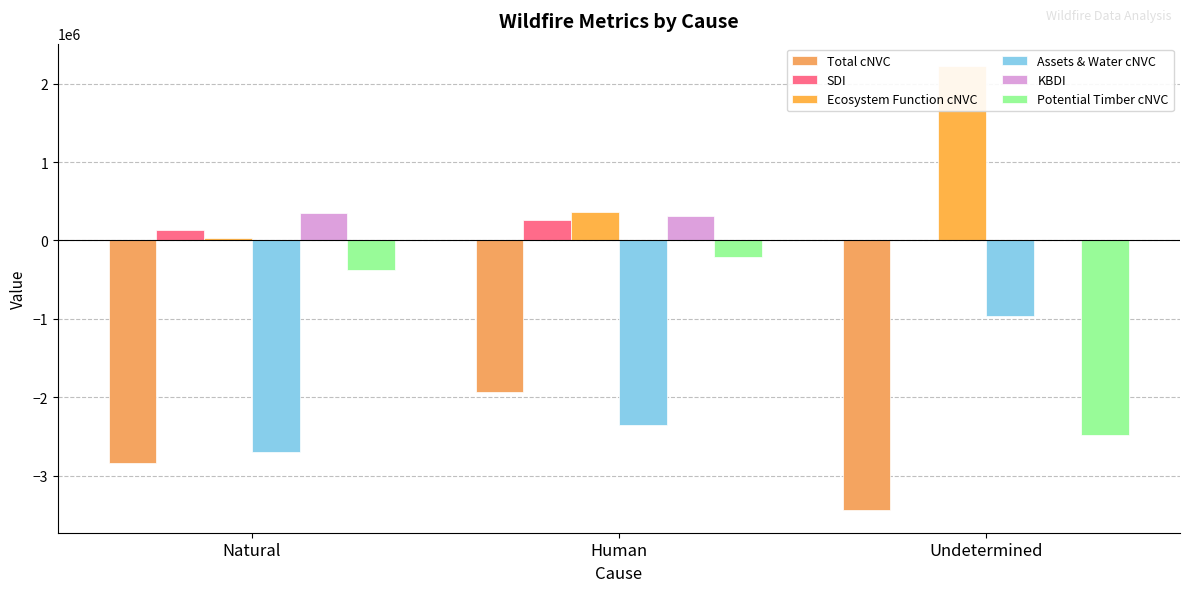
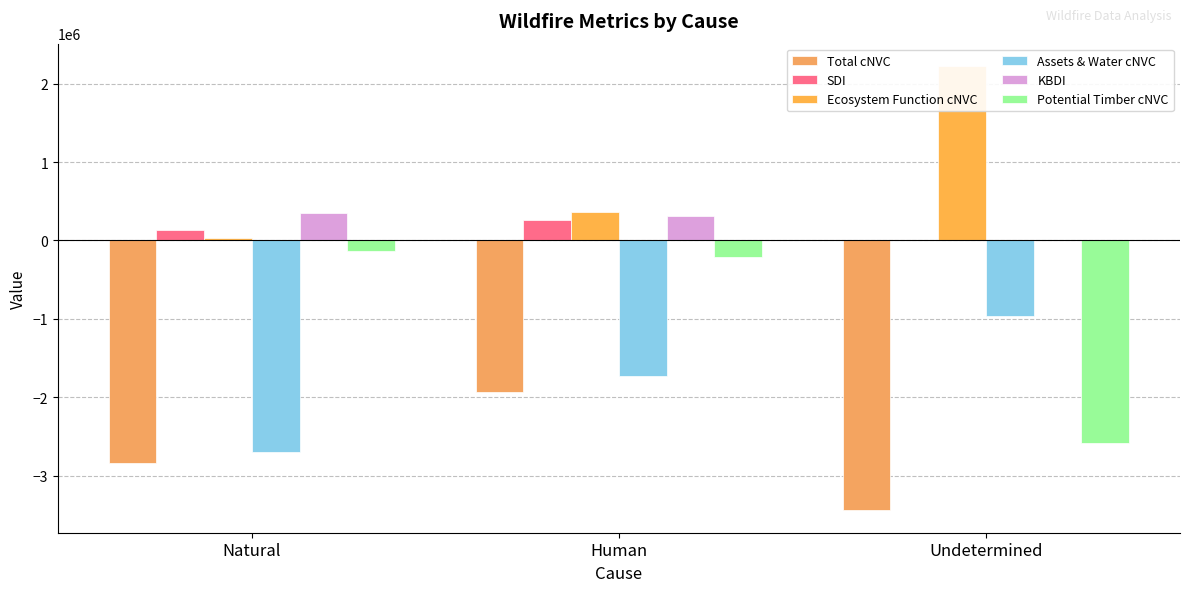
  {
    "SDI": {
      "Natural": 100000,
      "Human": 300000
    },
    "Assets & Water cNVC": {
      "Natural": -2700000,
-     "Human": -2300000,
+     "Human": -1700000,
      "Undetermined": -1000000
    },
    "KBDI": {
      "Natural": 300000,
      "Human": 300000
    },
    "Potential Timber cNVC": {
-     "Natural": -400000,
+     "Natural": -100000,
      "Human": -200000,
-     "Undetermined": -2500000
+     "Undetermined": -2600000
    }
  }
